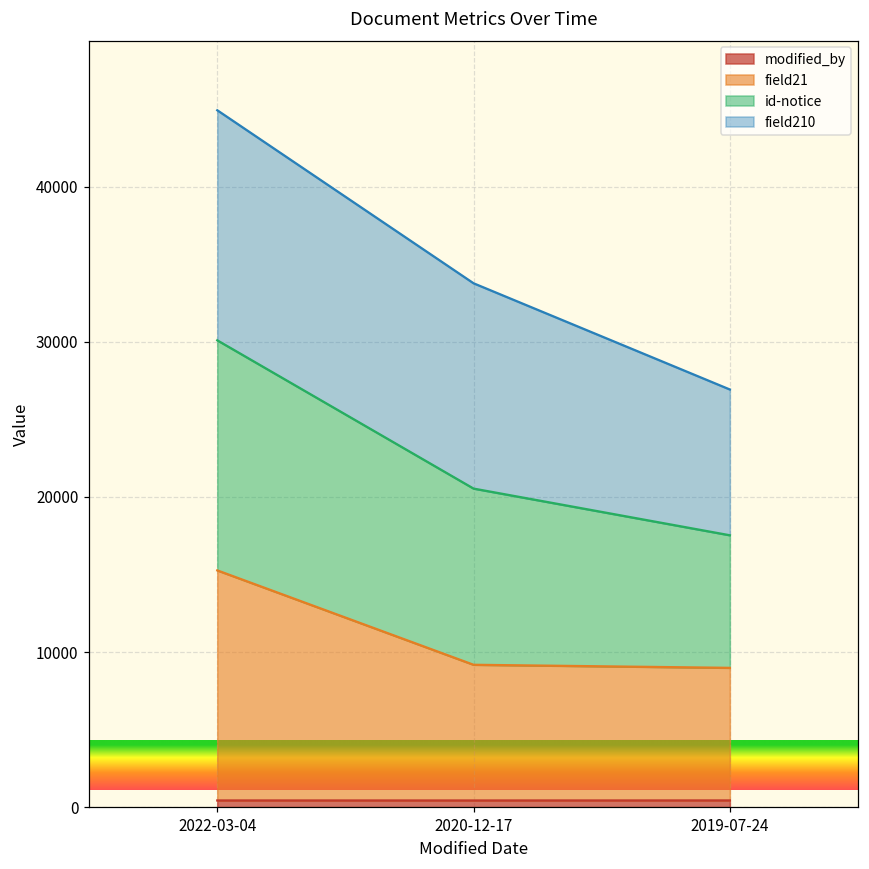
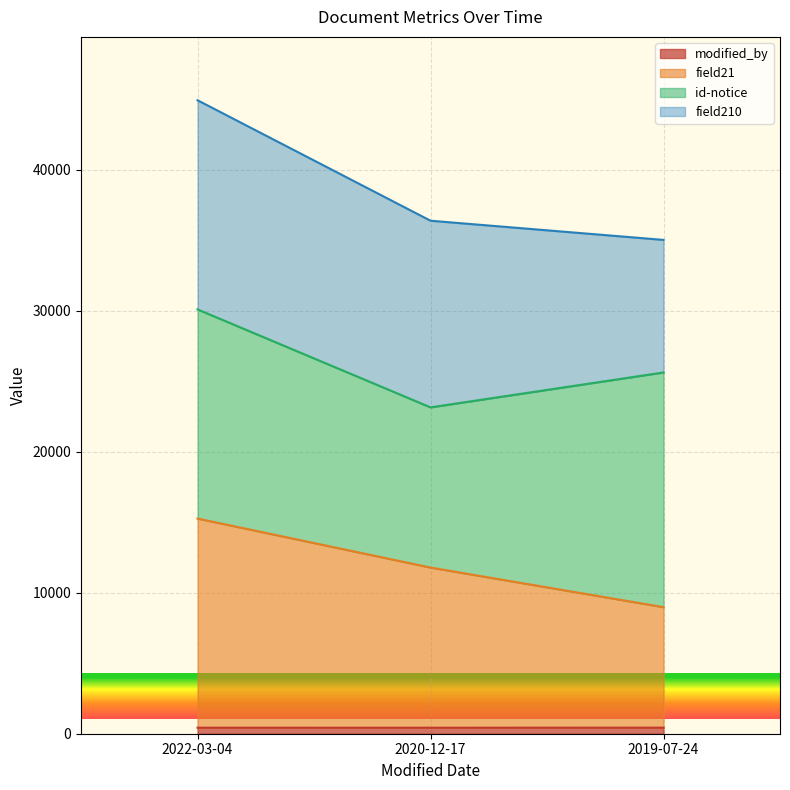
  {
    "modified_by": {
      "2022-03-04": 400,
      "2020-12-17": 400,
      "2019-07-24": 400
    },
    "field21": {
      "2022-03-04": 14800,
-     "2020-12-17": 8800,
+     "2020-12-17": 11400,
      "2019-07-24": 8500
    },
    "id-notice": {
      "2022-03-04": 14800,
      "2020-12-17": 11400,
-     "2019-07-24": 8500
+     "2019-07-24": 16600
    },
    "field210": {
      "2022-03-04": 14800,
      "2020-12-17": 13200,
      "2019-07-24": 9400
    }
  }
